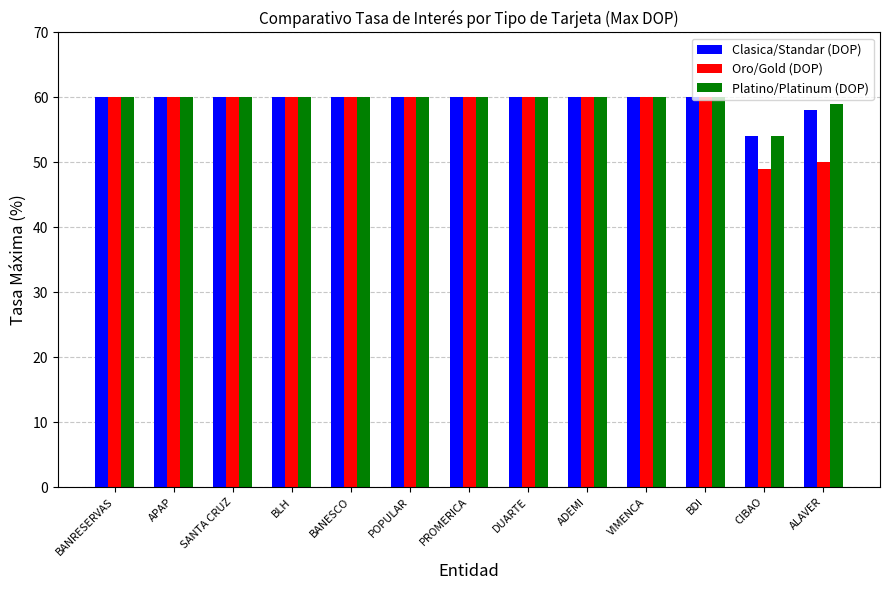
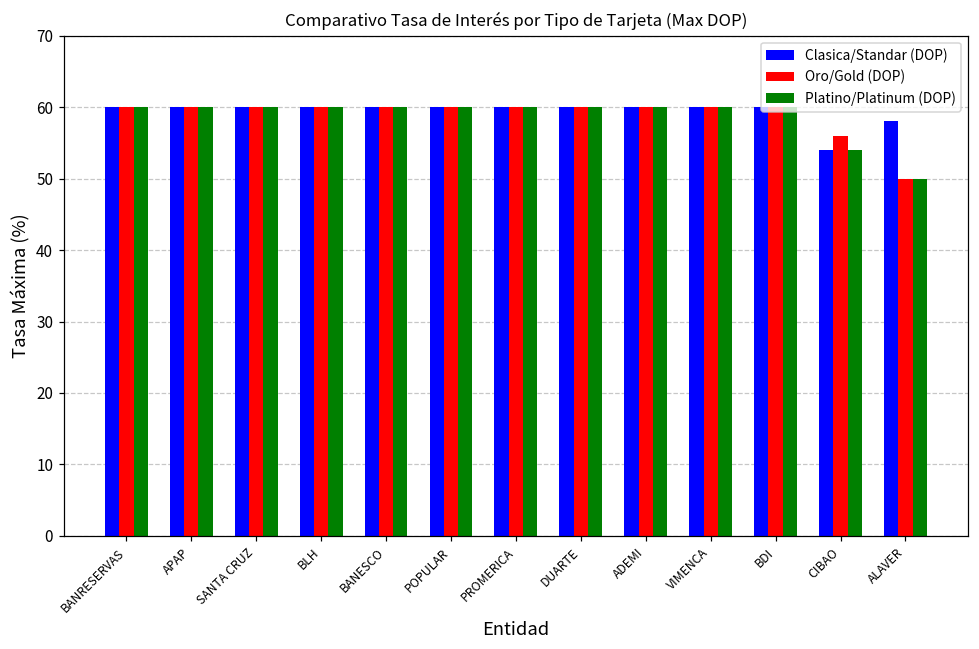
  {
    "Clasica/Standar (DOP)": {
      "BANRESERVAS": 60,
      "APAP": 60,
      "SANTA CRUZ": 60,
      "BLH": 60,
      "BANESCO": 60,
      "POPULAR": 60,
      "PROMERICA": 60,
      "DUARTE": 60,
      "ADEMI": 60,
      "VIMENCA": 60,
      "CIBAO": 54,
      "ALAVER": 58
    },
    "Oro/Gold (DOP)": {
      "BANRESERVAS": 60,
      "APAP": 60,
      "SANTA CRUZ": 60,
      "BLH": 60,
      "BANESCO": 60,
      "POPULAR": 60,
      "PROMERICA": 60,
      "DUARTE": 60,
      "ADEMI": 60,
      "VIMENCA": 60,
-     "CIBAO": 49,
+     "CIBAO": 56,
      "ALAVER": 50
    },
    "Platino/Platinum (DOP)": {
      "BANRESERVAS": 60,
      "APAP": 60,
      "SANTA CRUZ": 60,
      "BLH": 60,
      "BANESCO": 60,
      "POPULAR": 60,
      "PROMERICA": 60,
      "DUARTE": 60,
      "ADEMI": 60,
      "VIMENCA": 60,
      "CIBAO": 54,
-     "ALAVER": 59
+     "ALAVER": 50
    }
  }
